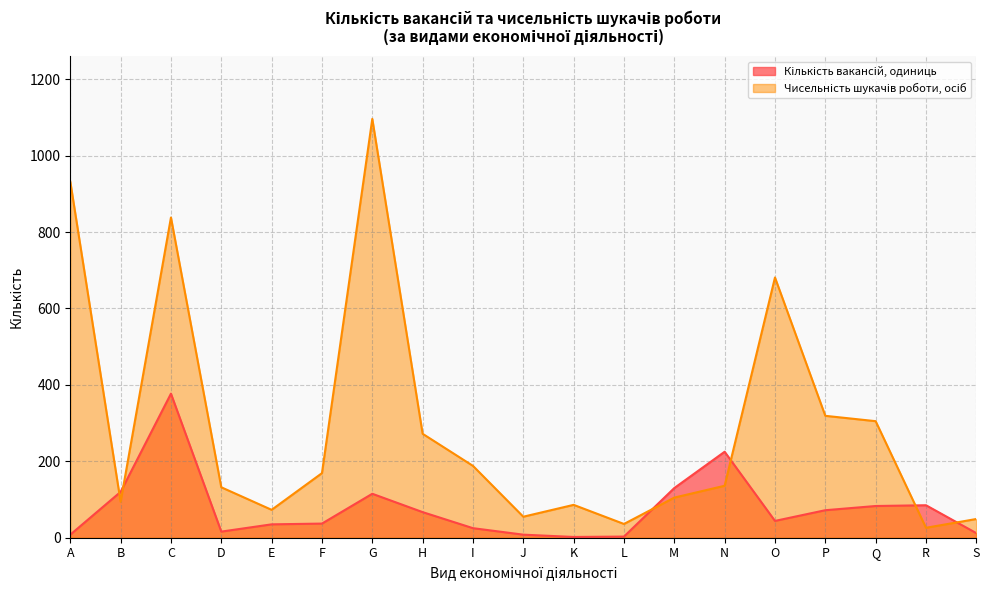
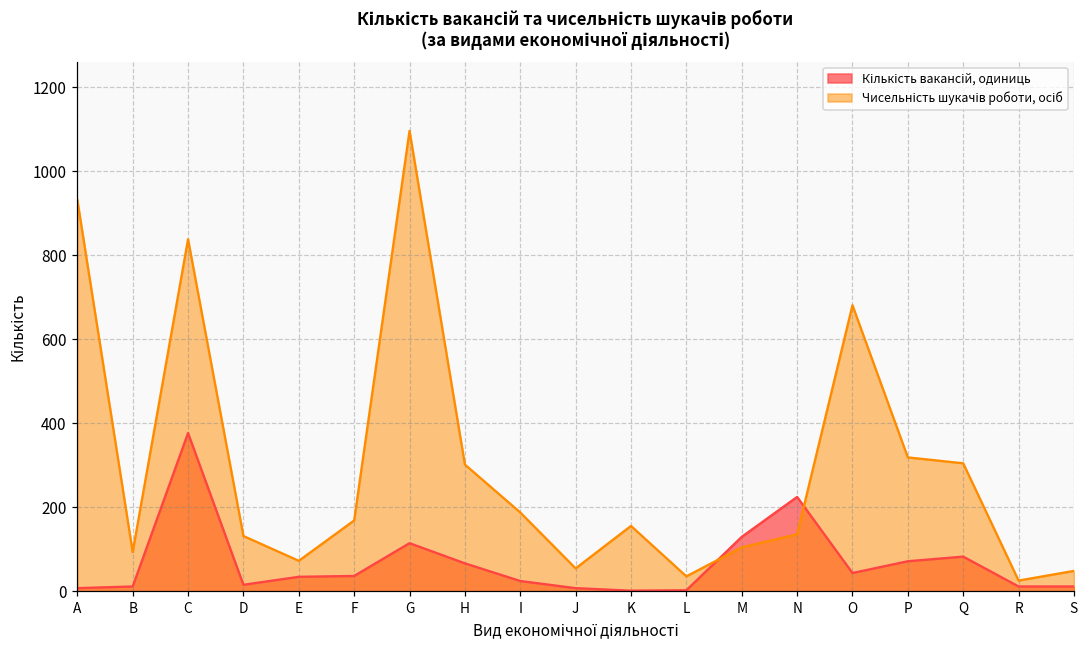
  {
    "Кількість вакансій, одиниць": {
      "A": 10,
-     "B": 120,
+     "B": 10,
      "C": 380,
      "D": 20,
      "E": 40,
      "F": 40,
      "G": 120,
      "H": 70,
      "I": 30,
      "J": 10,
      "K": 0,
      "L": 0,
      "M": 130,
      "N": 230,
      "O": 40,
      "P": 70,
      "Q": 80,
-     "R": 90,
+     "R": 10,
      "S": 10
    },
    "Чисельність шукачів роботи, осіб": {
      "A": 930,
      "B": 90,
      "C": 840,
      "D": 130,
      "E": 70,
      "F": 170,
      "G": 1100,
-     "H": 270,
+     "H": 300,
      "I": 190,
      "J": 60,
-     "K": 90,
+     "K": 160,
      "L": 40,
      "M": 110,
      "N": 140,
      "O": 680,
      "P": 320,
      "Q": 310,
      "R": 30,
      "S": 50
    }
  }
